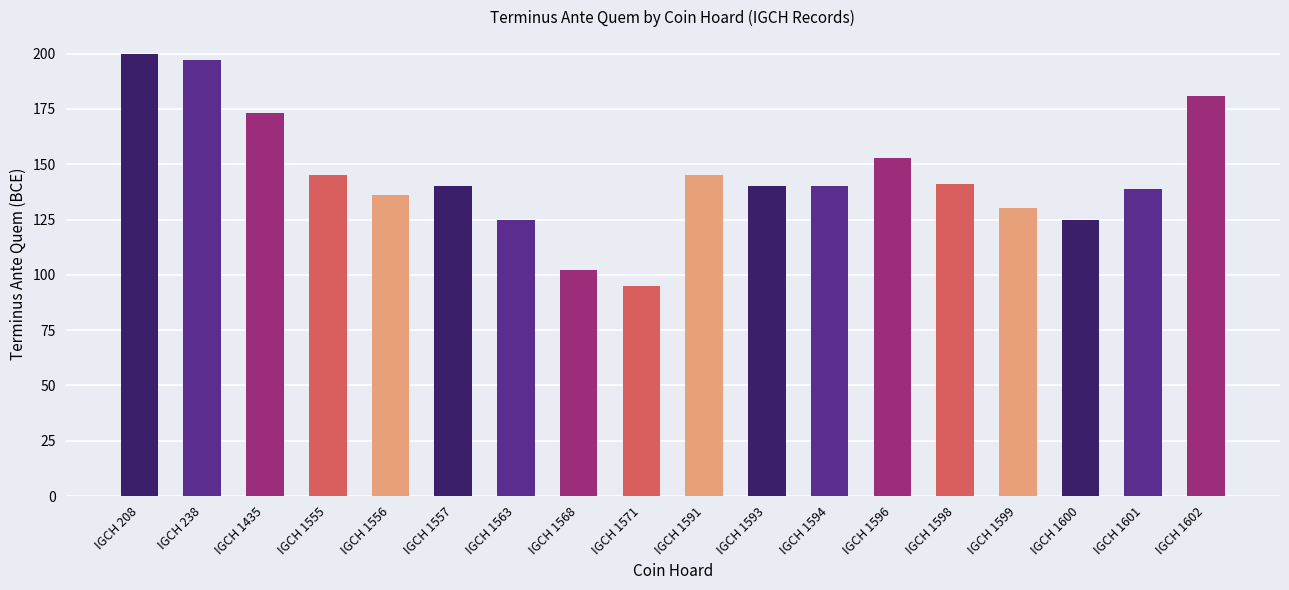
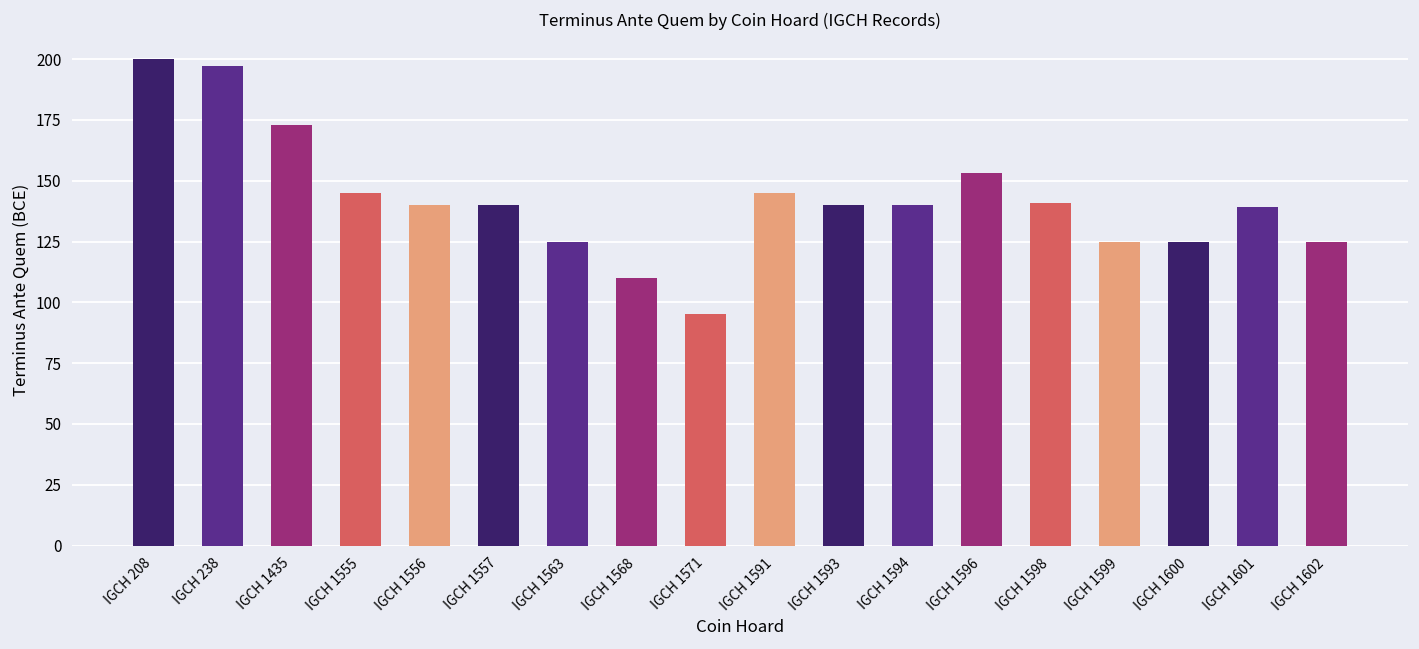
  {
    "IGCH 208": 200,
    "IGCH 238": 197,
    "IGCH 1435": 173,
    "IGCH 1555": 145,
-   "IGCH 1556": 136,
+   "IGCH 1556": 140,
    "IGCH 1557": 140,
    "IGCH 1563": 125,
-   "IGCH 1568": 102,
+   "IGCH 1568": 110,
    "IGCH 1571": 95,
    "IGCH 1591": 145,
    "IGCH 1593": 140,
    "IGCH 1594": 140,
    "IGCH 1596": 153,
    "IGCH 1598": 141,
-   "IGCH 1599": 130,
+   "IGCH 1599": 125,
    "IGCH 1600": 125,
    "IGCH 1601": 139,
-   "IGCH 1602": 181
+   "IGCH 1602": 125
  }
